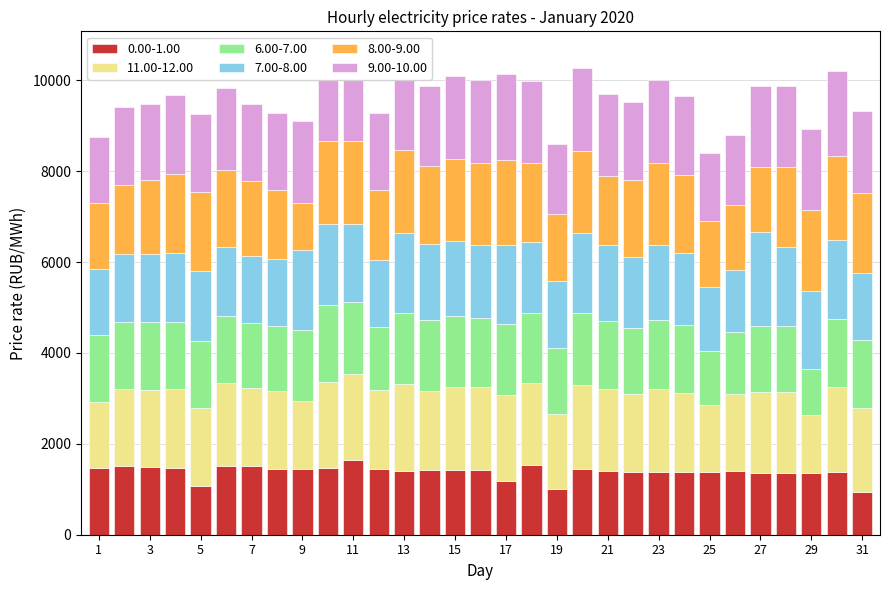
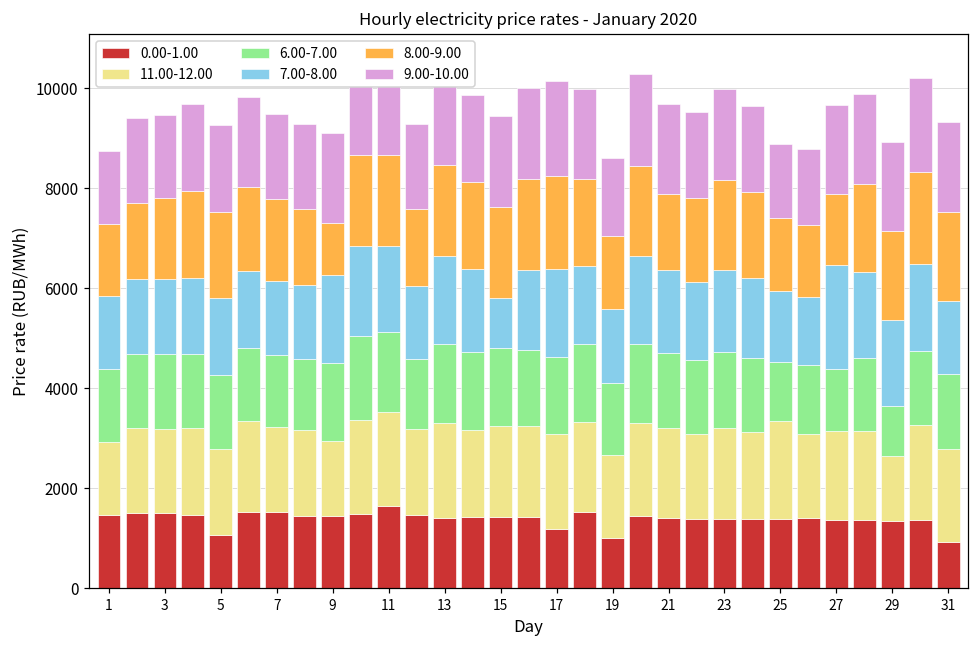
  {
    "0.00-1.00": {
      "1": 1500,
      "3": 1500,
      "5": 1100,
      "7": 1500,
      "9": 1400,
      "11": 1600,
      "13": 1400,
      "15": 1400,
      "17": 1200,
      "19": 1000,
      "21": 1400,
      "23": 1400,
      "25": 1400,
      "27": 1400,
      "29": 1400,
      "31": 900
    },
    "11.00-12.00": {
      "1": 1500,
      "3": 1700,
      "5": 1700,
      "7": 1700,
      "9": 1500,
      "11": 1900,
      "13": 1900,
      "15": 1800,
      "17": 1900,
      "19": 1700,
      "21": 1800,
      "23": 1800,
-     "25": 1500,
+     "25": 2000,
      "27": 1800,
      "29": 1300,
      "31": 1900
    },
    "6.00-7.00": {
      "1": 1500,
      "3": 1500,
      "5": 1500,
      "7": 1400,
      "9": 1600,
      "11": 1600,
      "13": 1600,
      "15": 1600,
      "17": 1600,
      "19": 1400,
      "21": 1500,
      "23": 1500,
      "25": 1200,
-     "27": 1400,
+     "27": 1200,
      "29": 1000,
      "31": 1500
    },
    "7.00-8.00": {
      "1": 1500,
      "3": 1500,
      "5": 1500,
      "7": 1500,
      "9": 1800,
      "11": 1700,
      "13": 1800,
-     "15": 1700,
+     "15": 1000,
      "17": 1700,
      "19": 1500,
      "21": 1700,
      "23": 1600,
      "25": 1400,
      "27": 2100,
      "29": 1700,
      "31": 1500
    },
    "8.00-9.00": {
      "1": 1500,
      "3": 1600,
      "5": 1700,
      "7": 1600,
      "9": 1000,
      "11": 1800,
      "13": 1800,
      "15": 1800,
      "17": 1900,
      "19": 1500,
      "21": 1500,
      "23": 1800,
      "25": 1500,
      "27": 1400,
      "29": 1800,
      "31": 1800
    },
    "9.00-10.00": {
      "1": 1500,
      "3": 1700,
      "5": 1700,
      "7": 1700,
      "9": 1800,
      "15": 1800,
      "17": 1900,
      "19": 1600,
      "21": 1800,
      "23": 1800,
      "25": 1500,
      "27": 1800,
      "29": 1800,
      "31": 1800
    }
  }
